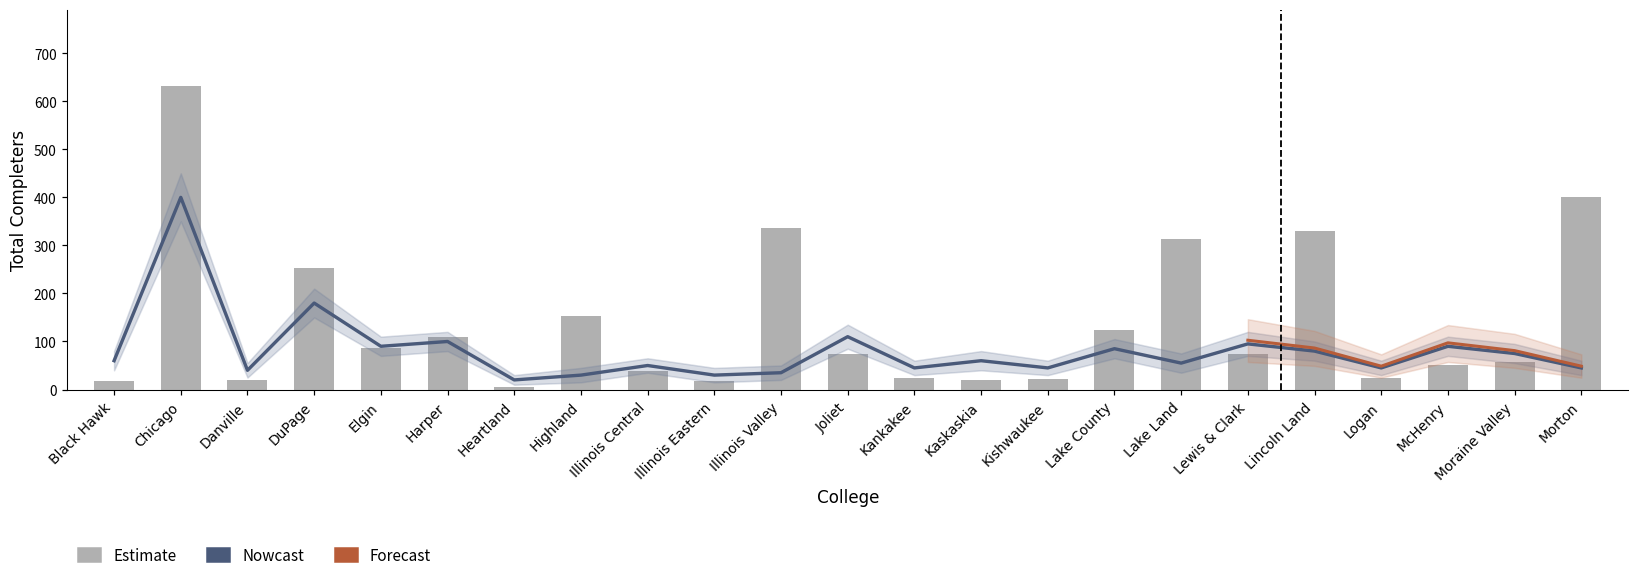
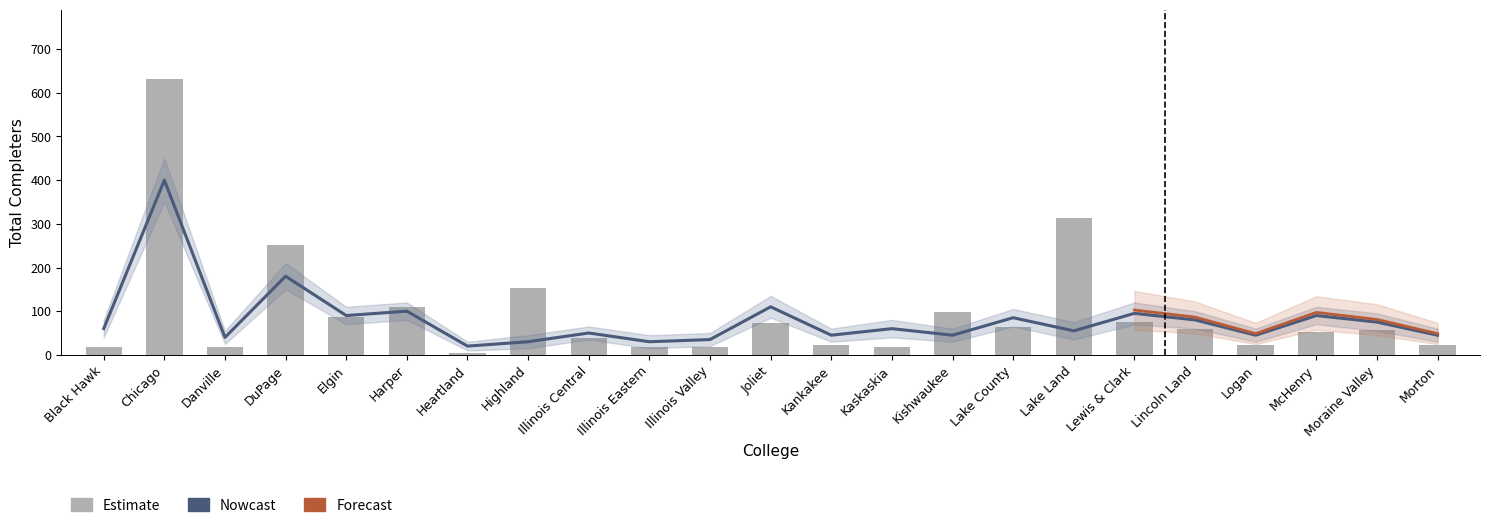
  {
    "Estimate": {
      "Black Hawk": 20,
      "Chicago": 630,
      "Danville": 20,
      "DuPage": 250,
      "Elgin": 90,
      "Harper": 110,
      "Highland": 150,
      "Illinois Central": 40,
      "Illinois Eastern": 20,
-     "Illinois Valley": 340,
+     "Illinois Valley": 20,
      "Joliet": 70,
      "Kankakee": 20,
      "Kaskaskia": 20,
-     "Kishwaukee": 20,
-     "Lake County": 120,
+     "Kishwaukee": 100,
+     "Lake County": 60,
      "Lake Land": 310,
      "Lewis & Clark": 80,
-     "Lincoln Land": 330,
+     "Lincoln Land": 60,
      "Logan": 20,
      "McHenry": 50,
      "Moraine Valley": 60,
-     "Morton": 400
+     "Morton": 20
    }
  }
